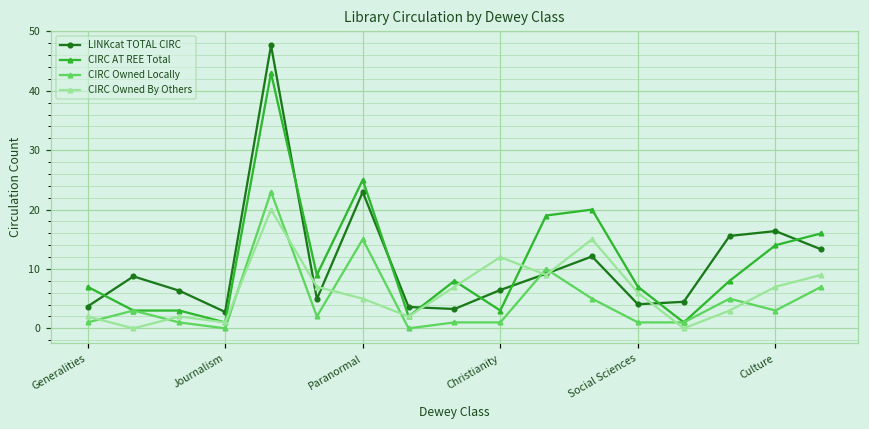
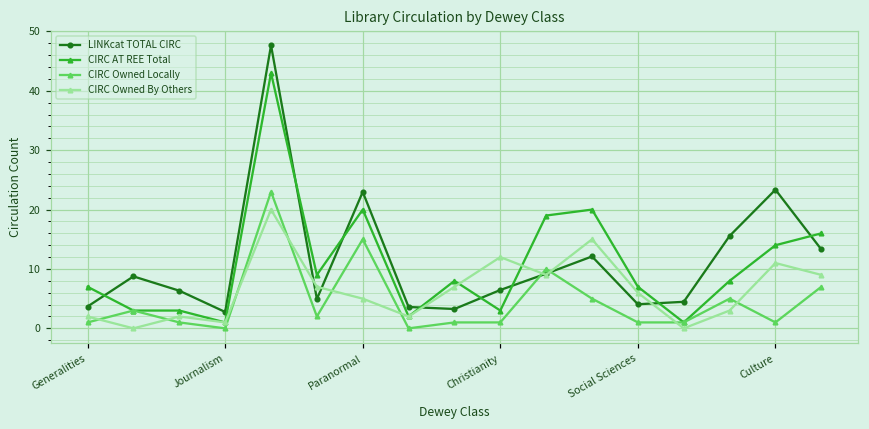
  {
    "LINKcat TOTAL CIRC": {
      "Generalities": 4,
      "Journalism": 3,
      "Paranormal": 23,
      "Christianity": 6,
      "Social Sciences": 4,
-     "Culture": 16
+     "Culture": 23
    },
    "CIRC AT REE Total": {
      "Generalities": 7,
-     "Paranormal": 25,
+     "Paranormal": 20,
      "Christianity": 3,
      "Social Sciences": 7,
      "Culture": 14
    },
    "CIRC Owned Locally": {
      "Generalities": 1,
      "Journalism": 0,
      "Paranormal": 15,
      "Christianity": 1,
      "Social Sciences": 1,
-     "Culture": 3
+     "Culture": 1
    },
    "CIRC Owned By Others": {
      "Generalities": 2,
      "Paranormal": 5,
      "Christianity": 12,
      "Social Sciences": 6,
-     "Culture": 7
+     "Culture": 11
    }
  }
